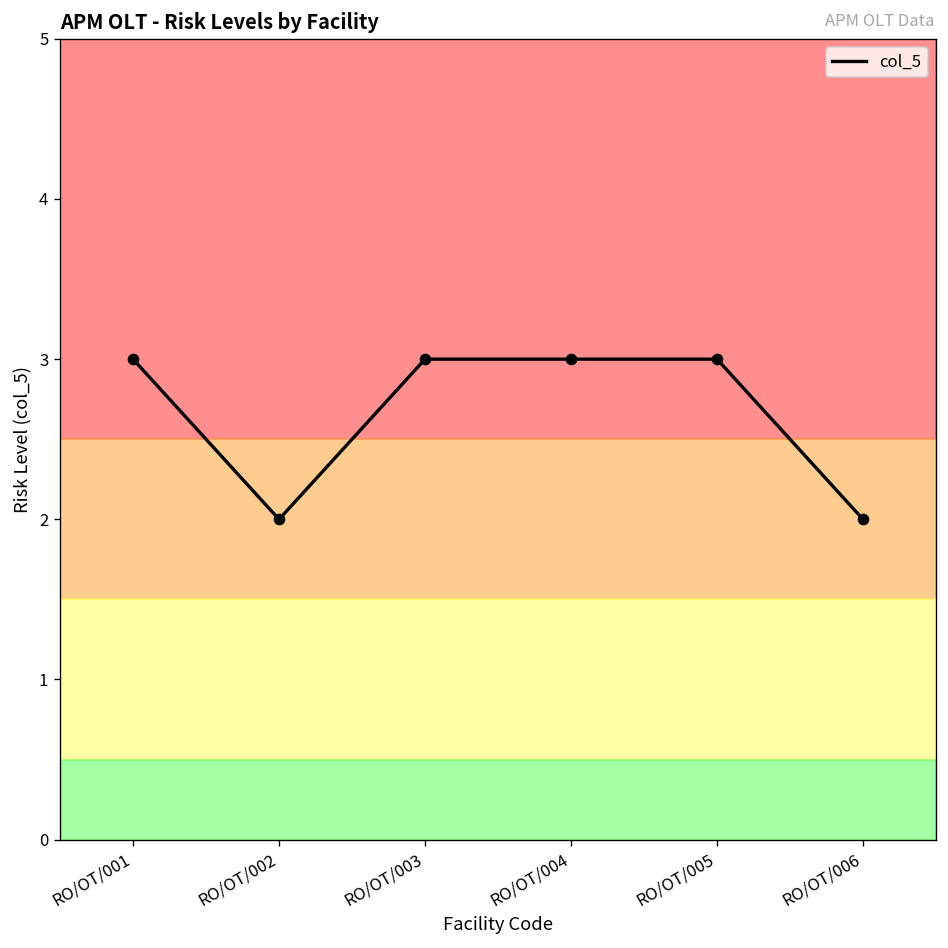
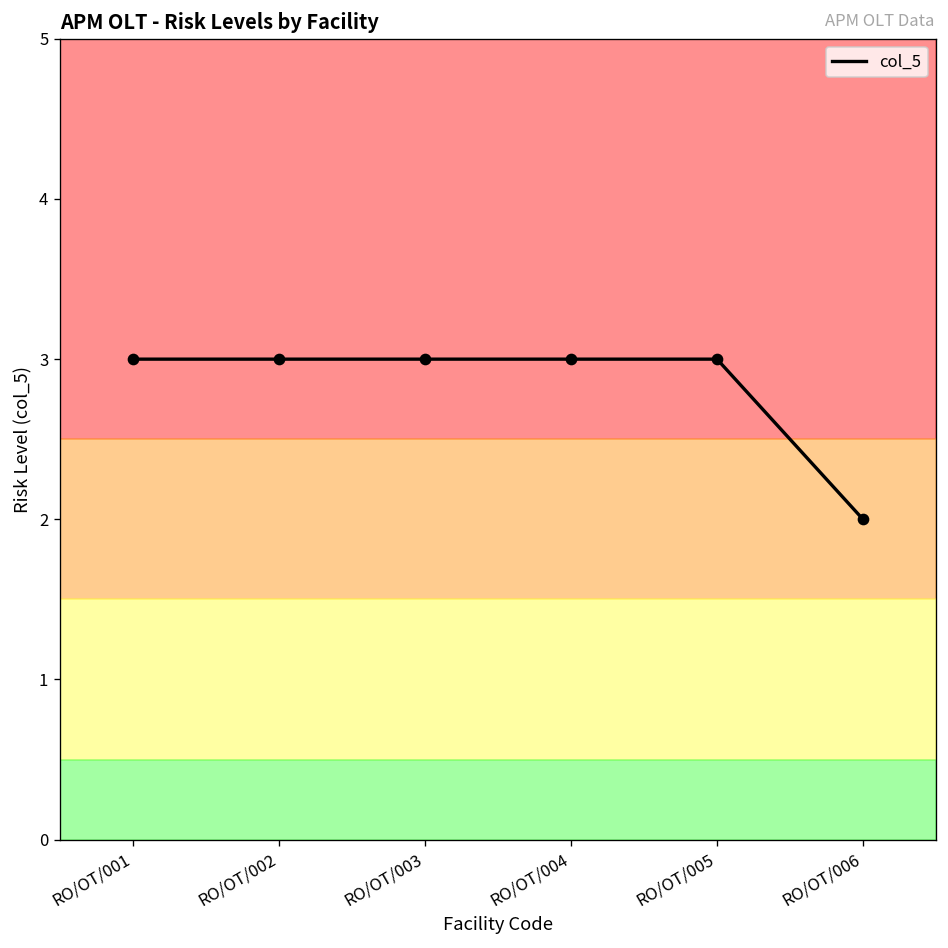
  {
    "col_5": {
      "RO/OT/001": 3,
-     "RO/OT/002": 2,
+     "RO/OT/002": 3,
      "RO/OT/003": 3,
      "RO/OT/004": 3,
      "RO/OT/005": 3,
      "RO/OT/006": 2
    }
  }
